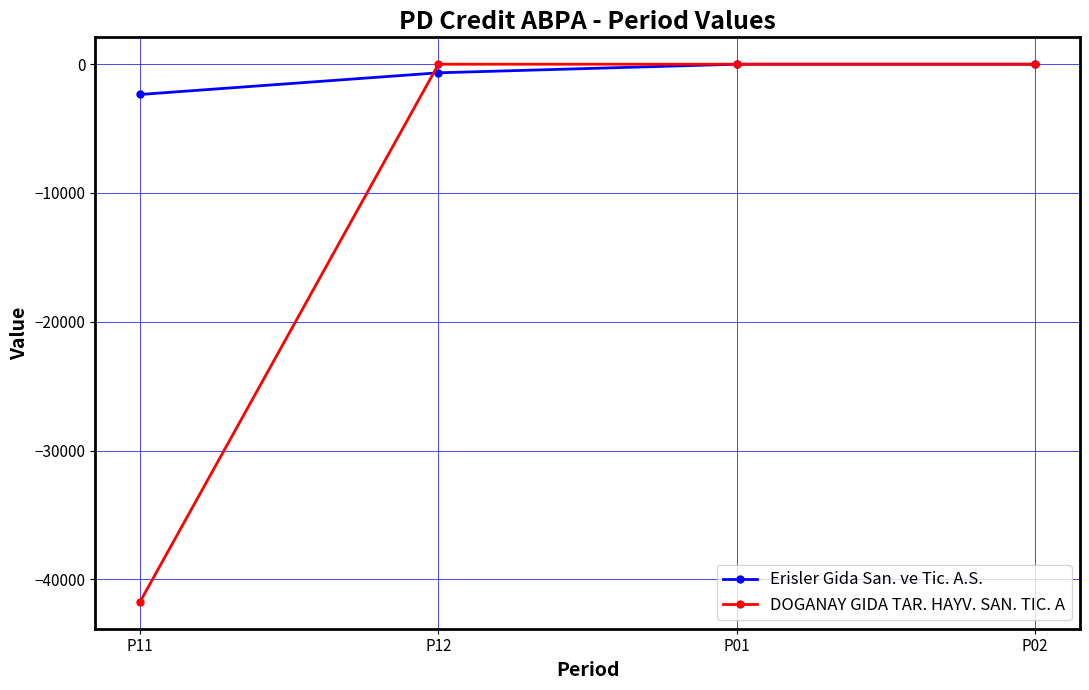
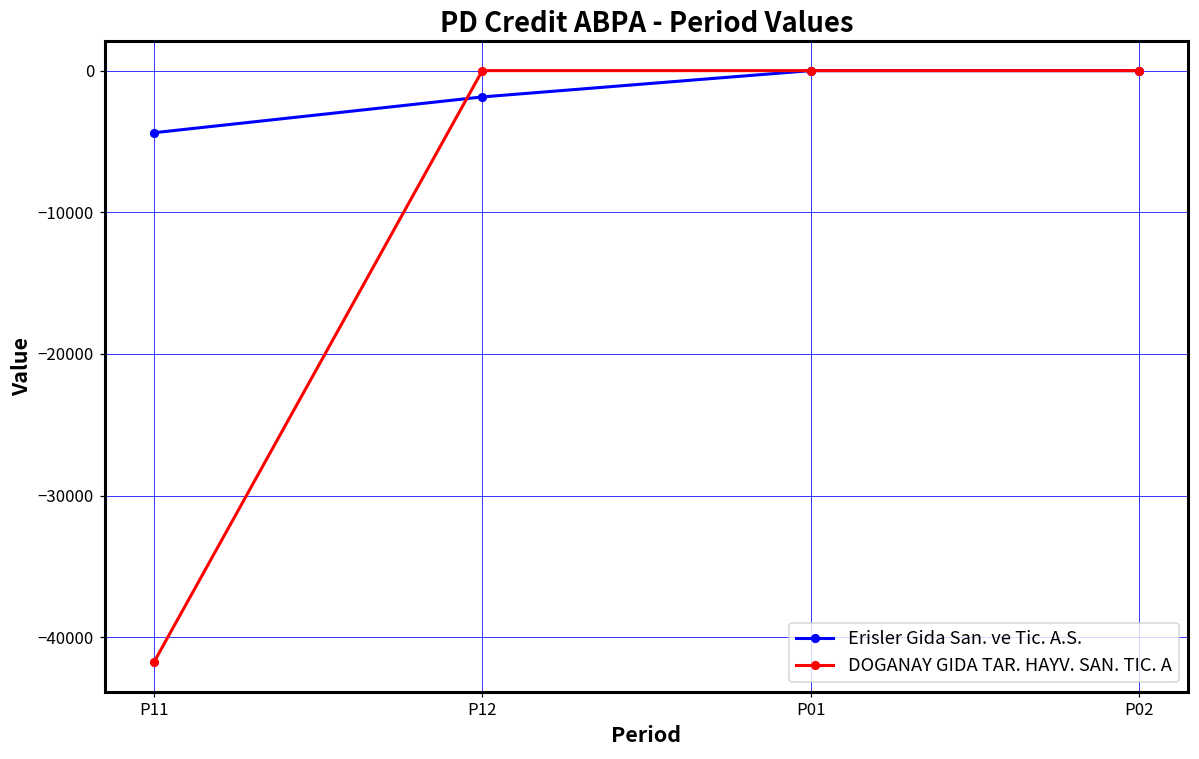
  {
    "Erisler Gida San. ve Tic. A.S.": {
-     "P11": -2300,
-     "P12": -700
+     "P11": -4400,
+     "P12": -1900
    },
    "DOGANAY GIDA TAR. HAYV. SAN. TIC. A": {
      "P11": -41700,
      "P12": 0
    }
  }
